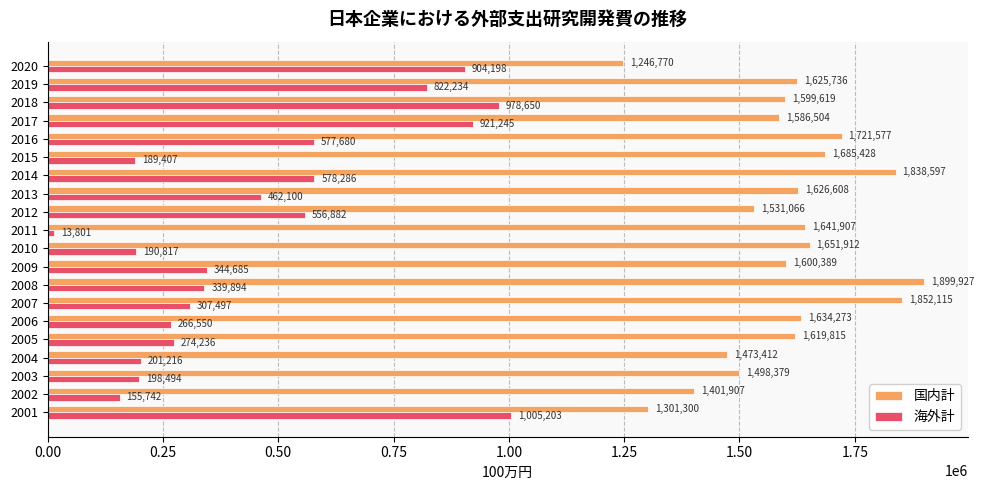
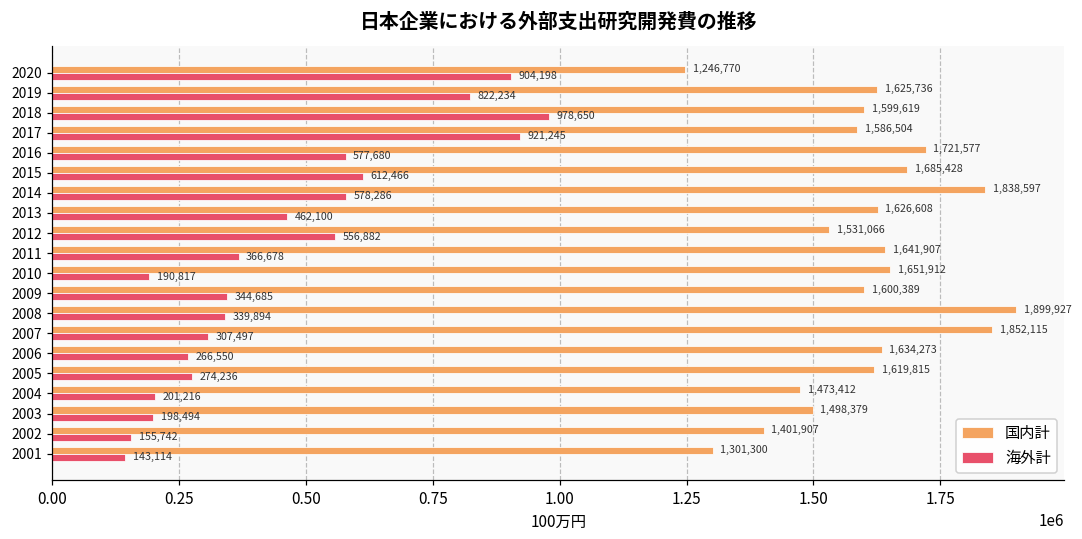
  {
    "国内計": {
      "2020": "1,246,770",
      "2019": "1,625,736",
      "2018": "1,599,619",
      "2017": "1,586,504",
      "2016": "1,721,577",
      "2015": "1,685,428",
      "2014": "1,838,597",
      "2013": "1,626,608",
      "2012": "1,531,066",
      "2011": "1,641,907",
      "2010": "1,651,912",
      "2009": "1,600,389",
      "2008": "1,899,927",
      "2007": "1,852,115",
      "2006": "1,634,273",
      "2005": "1,619,815",
      "2004": "1,473,412",
      "2003": "1,498,379",
      "2002": "1,401,907",
      "2001": "1,301,300"
    },
    "海外計": {
      "2020": "904,198",
      "2019": "822,234",
      "2018": "978,650",
      "2017": "921,245",
      "2016": "577,680",
-     "2015": "189,407",
+     "2015": "612,466",
      "2014": "578,286",
      "2013": "462,100",
      "2012": "556,882",
-     "2011": "13,801",
+     "2011": "366,678",
      "2010": "190,817",
      "2009": "344,685",
      "2008": "339,894",
      "2007": "307,497",
      "2006": "266,550",
      "2005": "274,236",
      "2004": "201,216",
      "2003": "198,494",
      "2002": "155,742",
-     "2001": "1,005,203"
+     "2001": "143,114"
    }
  }
